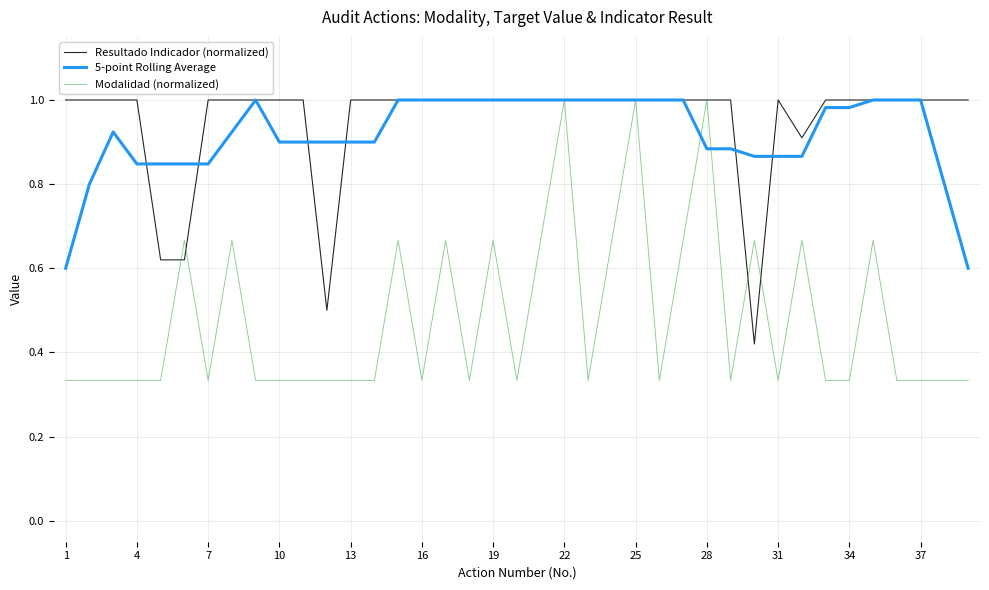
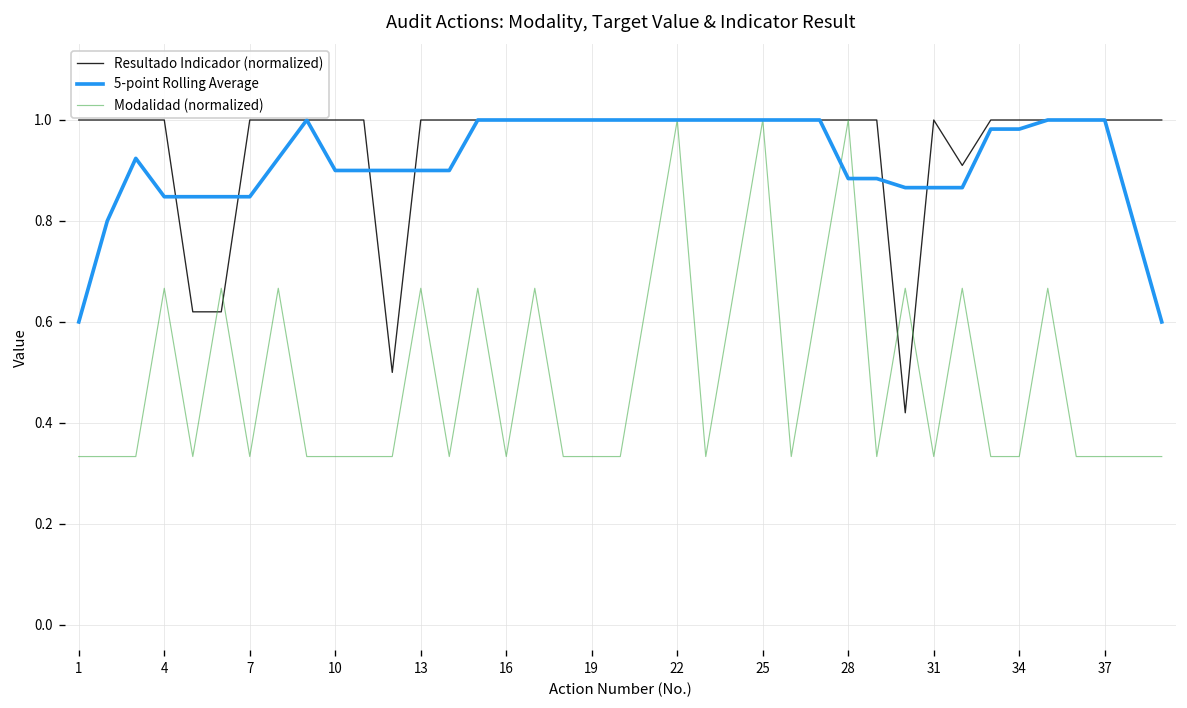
  {
    "Resultado Indicador (normalized)": {
      "1": 1.00,
      "4": 1.00,
      "7": 1.00,
      "10": 1.00,
      "13": 1.00,
      "31": 1.00,
      "34": 1.00
    },
    "5-point Rolling Average": {
      "1": 0.60,
      "4": 0.85,
      "7": 0.85,
      "10": 0.90,
      "13": 0.90,
      "28": 0.88,
      "31": 0.87,
      "34": 0.98
    },
    "Modalidad (normalized)": {
      "1": 0.33,
-     "4": 0.33,
+     "4": 0.67,
      "7": 0.33,
      "10": 0.33,
-     "13": 0.33,
+     "13": 0.67,
      "16": 0.33,
-     "19": 0.67,
+     "19": 0.33,
      "31": 0.33,
      "34": 0.33,
      "37": 0.33
    }
  }
